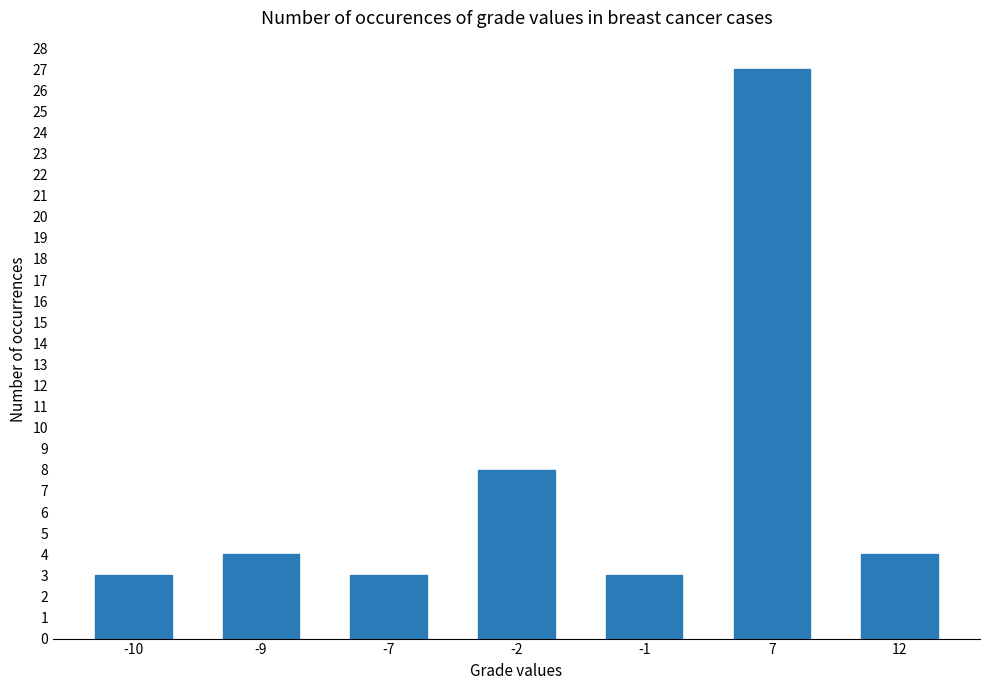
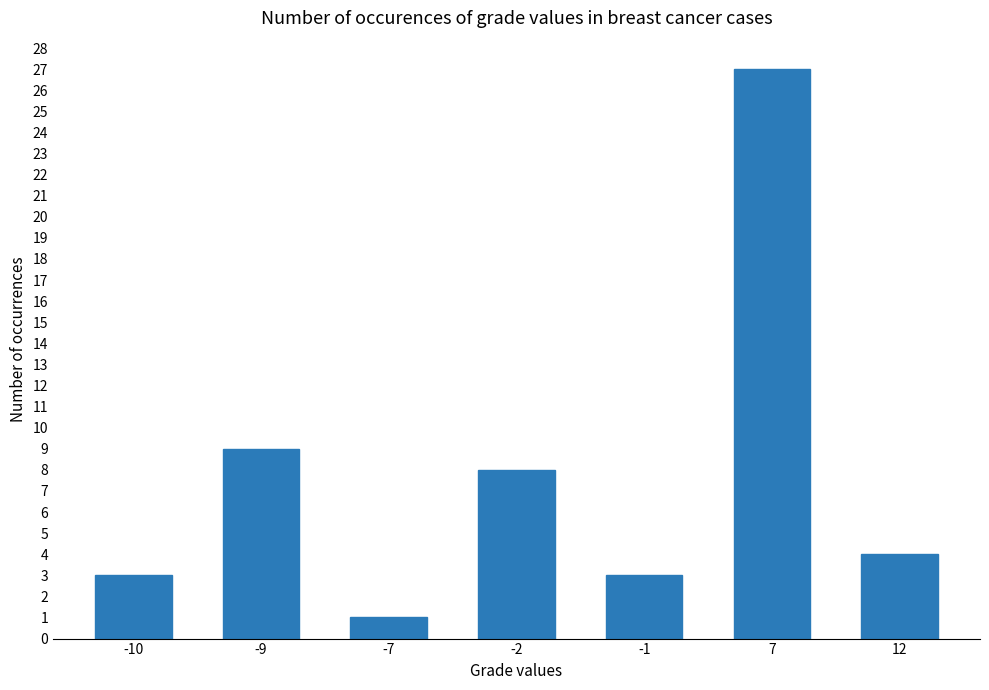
  {
    "-10": 3,
-   "-9": 4,
-   "-7": 3,
+   "-9": 9,
+   "-7": 1,
    "-2": 8,
    "-1": 3,
    "7": 27,
    "12": 4
  }
